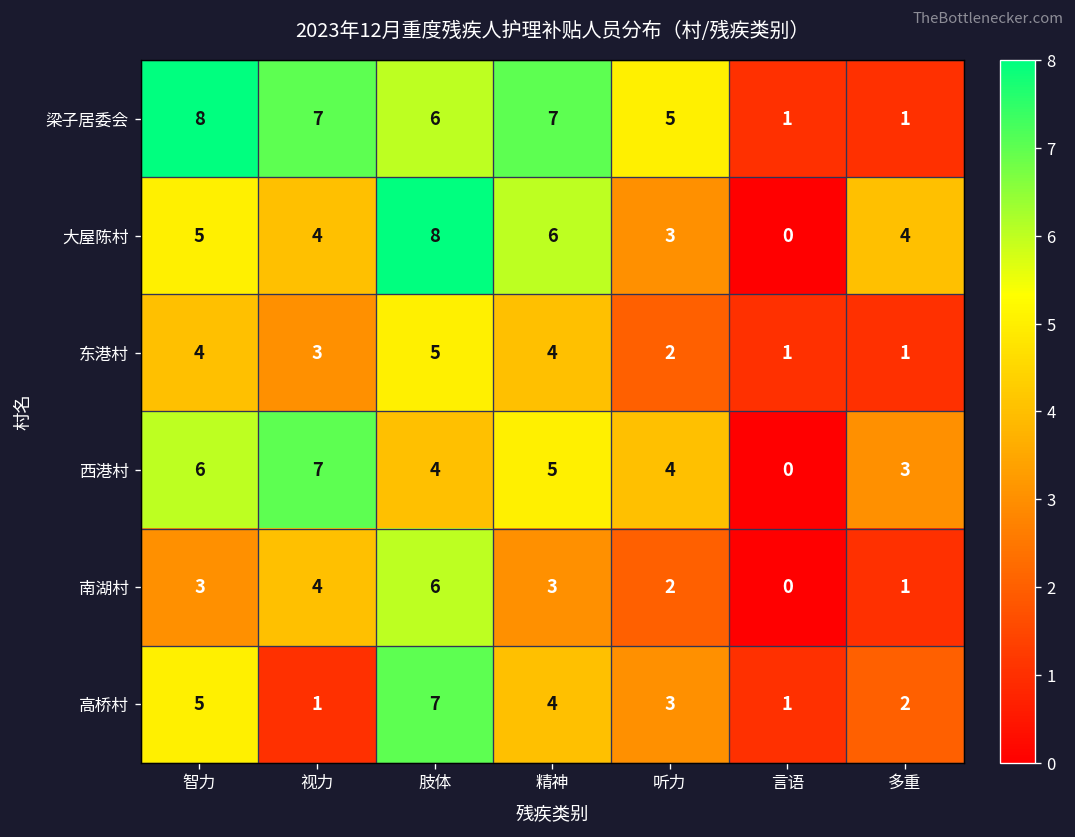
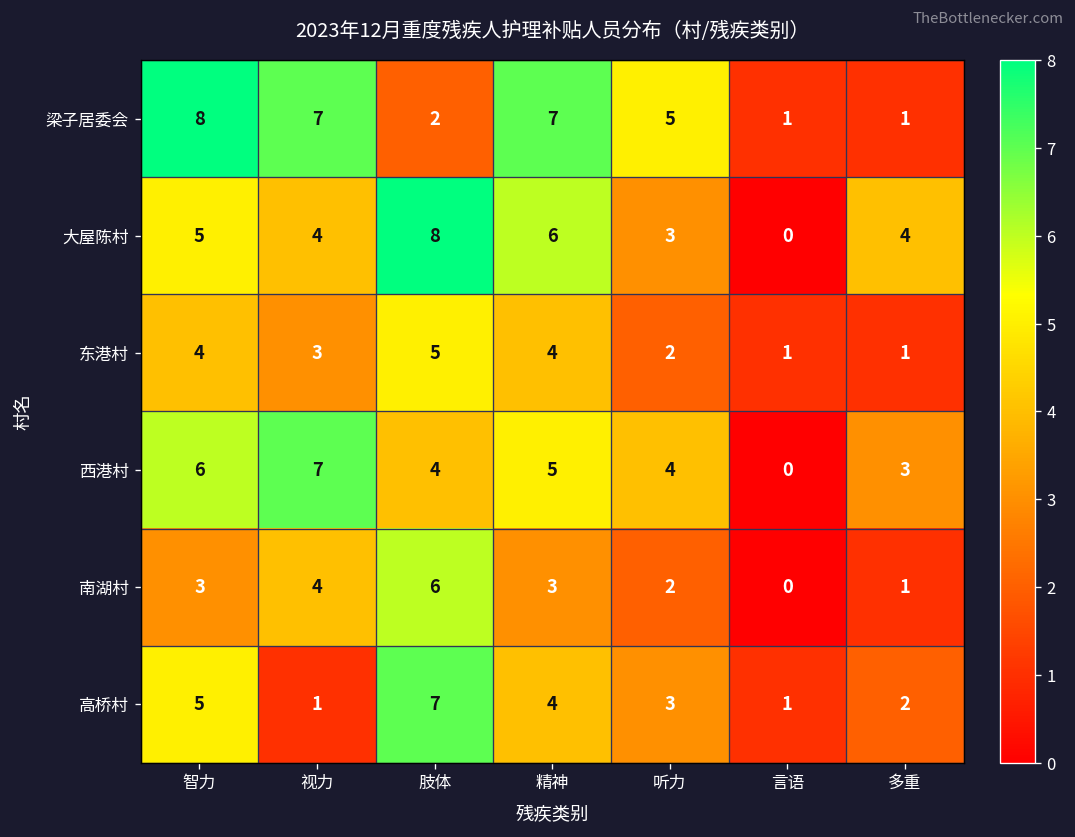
  {
    "梁子居委会": {
      "智力": 8,
      "视力": 7,
-     "肢体": 6,
+     "肢体": 2,
      "精神": 7,
      "听力": 5,
      "言语": 1,
      "多重": 1
    },
    "大屋陈村": {
      "智力": 5,
      "视力": 4,
      "肢体": 8,
      "精神": 6,
      "听力": 3,
      "言语": 0,
      "多重": 4
    },
    "东港村": {
      "智力": 4,
      "视力": 3,
      "肢体": 5,
      "精神": 4,
      "听力": 2,
      "言语": 1,
      "多重": 1
    },
    "西港村": {
      "智力": 6,
      "视力": 7,
      "肢体": 4,
      "精神": 5,
      "听力": 4,
      "言语": 0,
      "多重": 3
    },
    "南湖村": {
      "智力": 3,
      "视力": 4,
      "肢体": 6,
      "精神": 3,
      "听力": 2,
      "言语": 0,
      "多重": 1
    },
    "高桥村": {
      "智力": 5,
      "视力": 1,
      "肢体": 7,
      "精神": 4,
      "听力": 3,
      "言语": 1,
      "多重": 2
    }
  }
